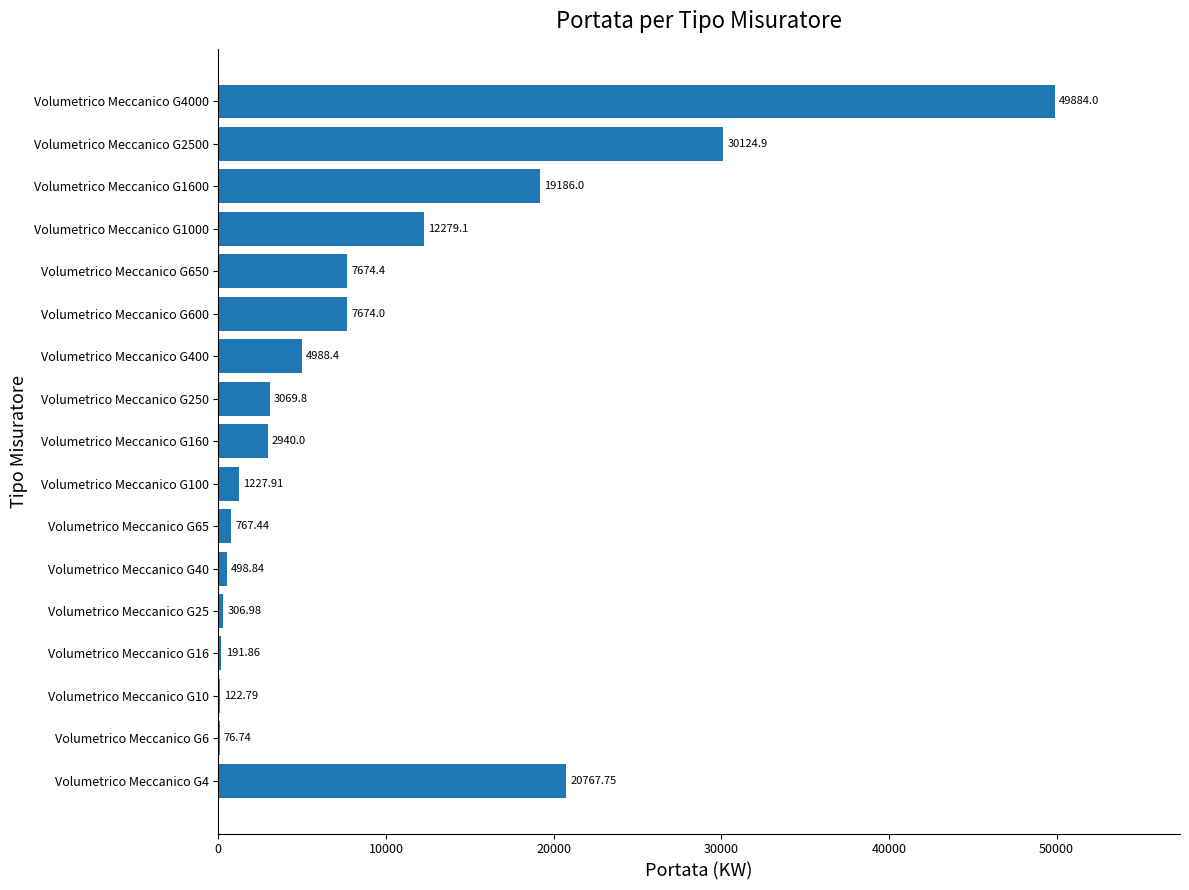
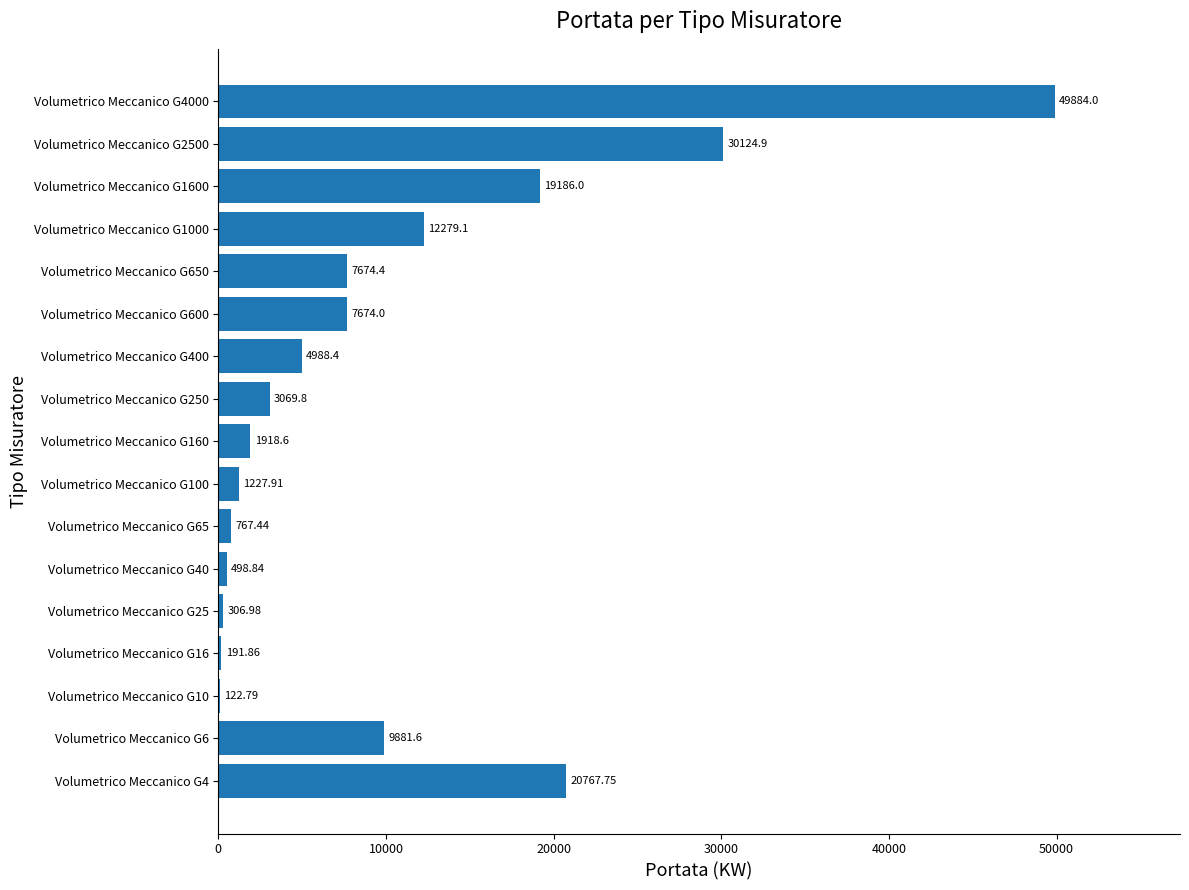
  {
    "Volumetrico Meccanico G4000": 49884.0,
    "Volumetrico Meccanico G2500": 30124.9,
    "Volumetrico Meccanico G1600": 19186.0,
    "Volumetrico Meccanico G1000": 12279.1,
    "Volumetrico Meccanico G650": 7674.4,
    "Volumetrico Meccanico G600": 7674.0,
    "Volumetrico Meccanico G400": 4988.4,
    "Volumetrico Meccanico G250": 3069.8,
-   "Volumetrico Meccanico G160": 2940.0,
+   "Volumetrico Meccanico G160": 1918.6,
    "Volumetrico Meccanico G100": 1227.91,
    "Volumetrico Meccanico G65": 767.44,
    "Volumetrico Meccanico G40": 498.84,
    "Volumetrico Meccanico G25": 306.98,
    "Volumetrico Meccanico G16": 191.86,
    "Volumetrico Meccanico G10": 122.79,
-   "Volumetrico Meccanico G6": 76.74,
+   "Volumetrico Meccanico G6": 9881.6,
    "Volumetrico Meccanico G4": 20767.75
  }
